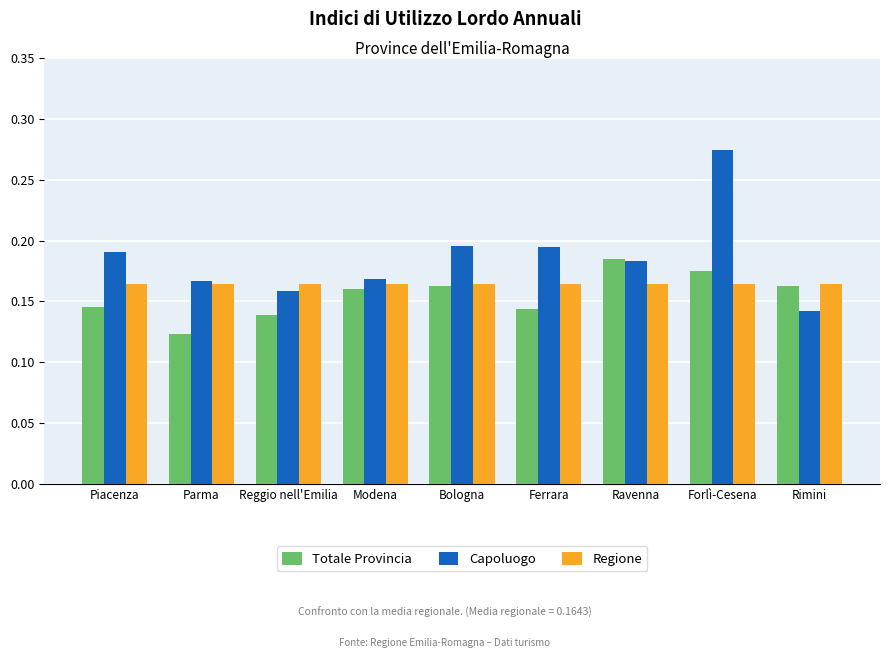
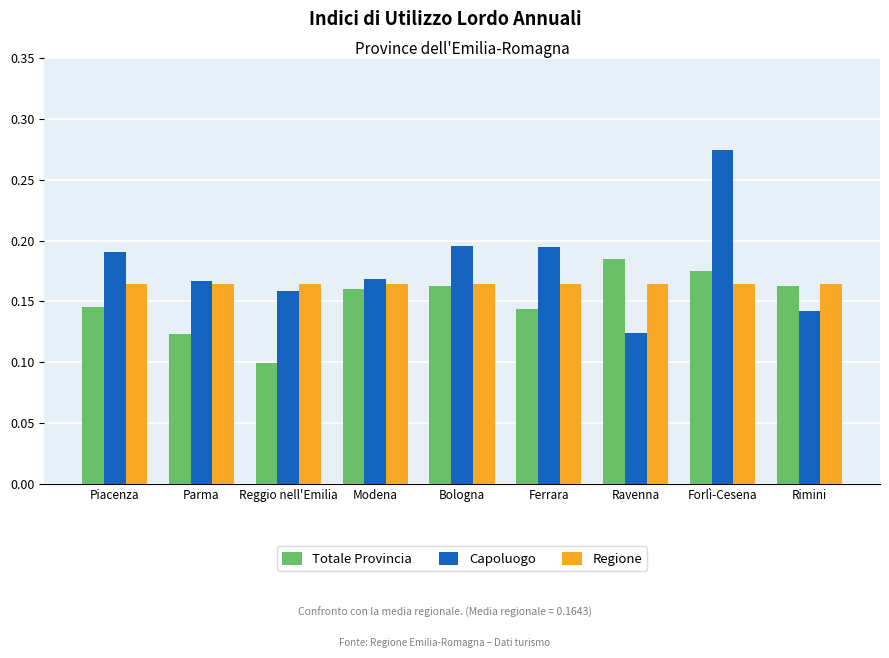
  {
    "Totale Provincia": {
      "Piacenza": 0.146,
      "Parma": 0.124,
-     "Reggio nell'Emilia": 0.139,
+     "Reggio nell'Emilia": 0.100,
      "Modena": 0.161,
      "Bologna": 0.163,
      "Ferrara": 0.143,
      "Ravenna": 0.185,
      "Forlì-Cesena": 0.175,
      "Rimini": 0.163
    },
    "Capoluogo": {
      "Piacenza": 0.190,
      "Parma": 0.167,
      "Reggio nell'Emilia": 0.158,
      "Modena": 0.168,
      "Bologna": 0.195,
      "Ferrara": 0.195,
-     "Ravenna": 0.184,
+     "Ravenna": 0.124,
      "Forlì-Cesena": 0.274,
      "Rimini": 0.142
    },
    "Regione": {
      "Piacenza": 0.164,
      "Parma": 0.164,
      "Reggio nell'Emilia": 0.164,
      "Modena": 0.164,
      "Bologna": 0.164,
      "Ferrara": 0.164,
      "Ravenna": 0.164,
      "Forlì-Cesena": 0.164,
      "Rimini": 0.164
    }
  }
